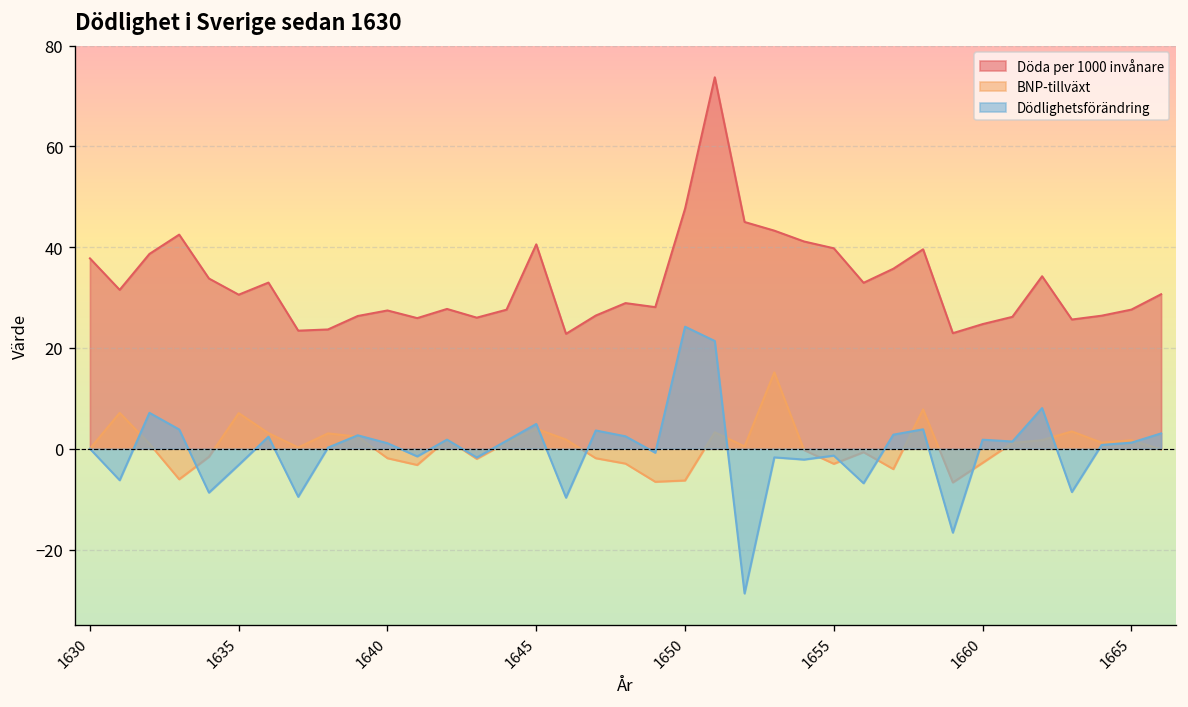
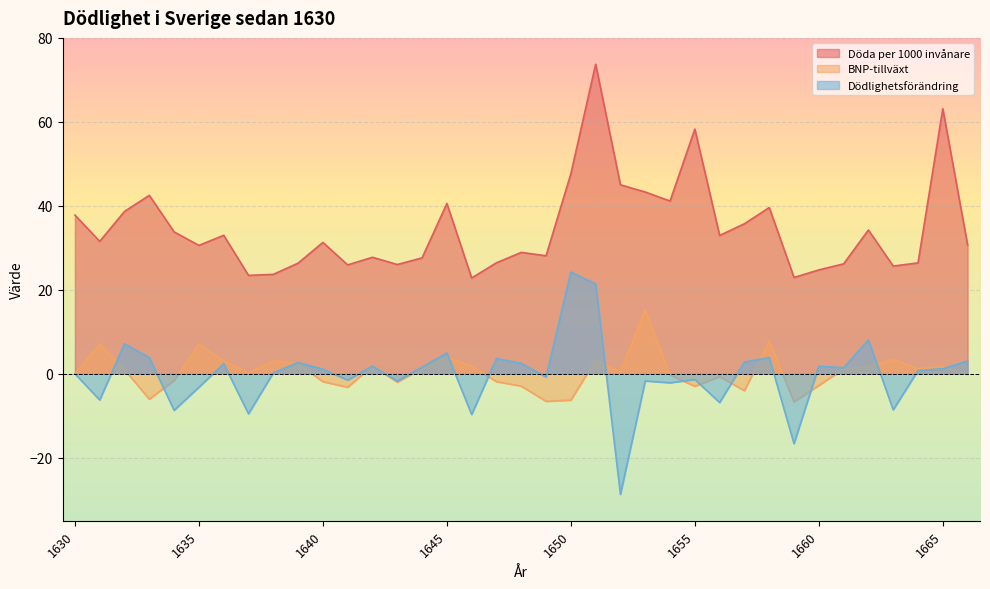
  {
    "Döda per 1000 invånare": {
      "1630": 38,
      "1635": 31,
-     "1640": 27,
+     "1640": 31,
      "1645": 41,
      "1650": 48,
-     "1655": 40,
+     "1655": 58,
      "1660": 25,
-     "1665": 28
+     "1665": 63
    }
  }
